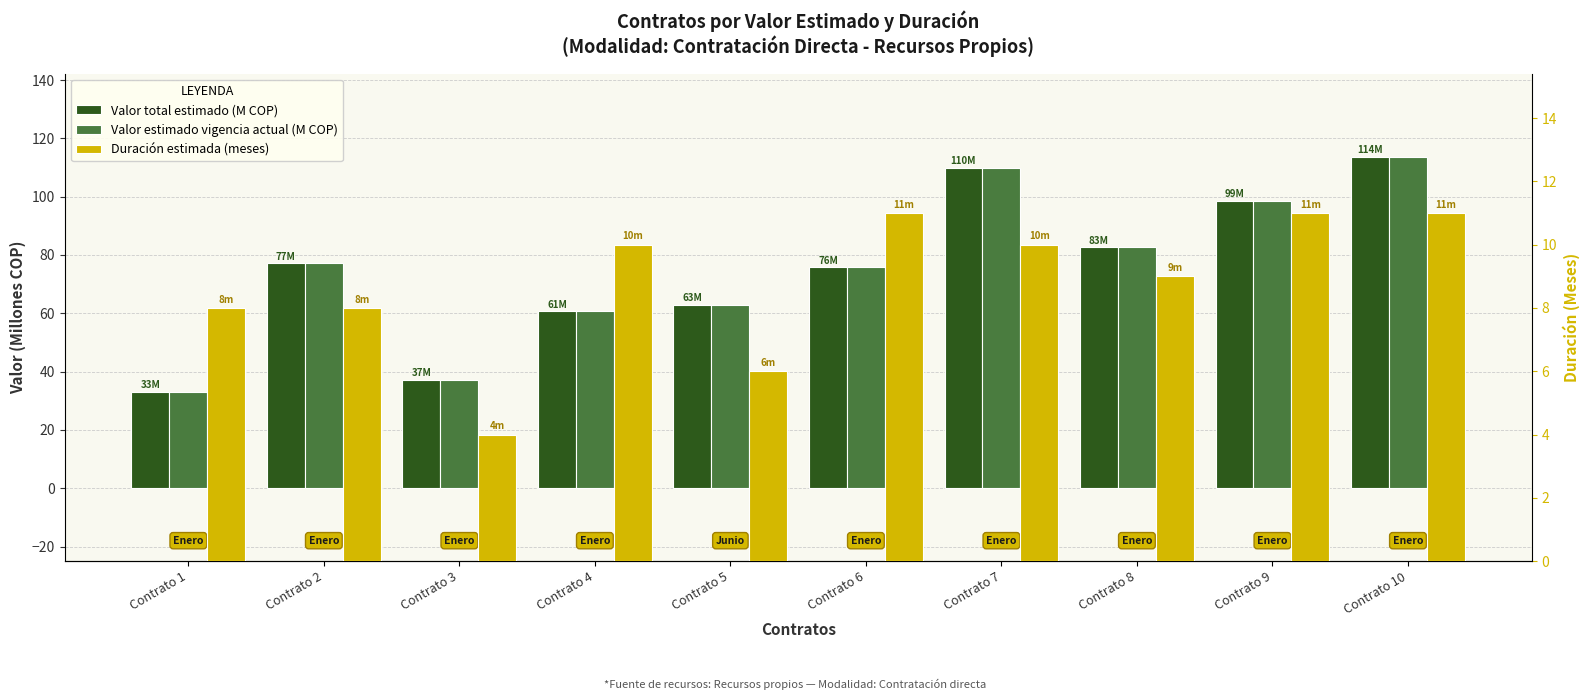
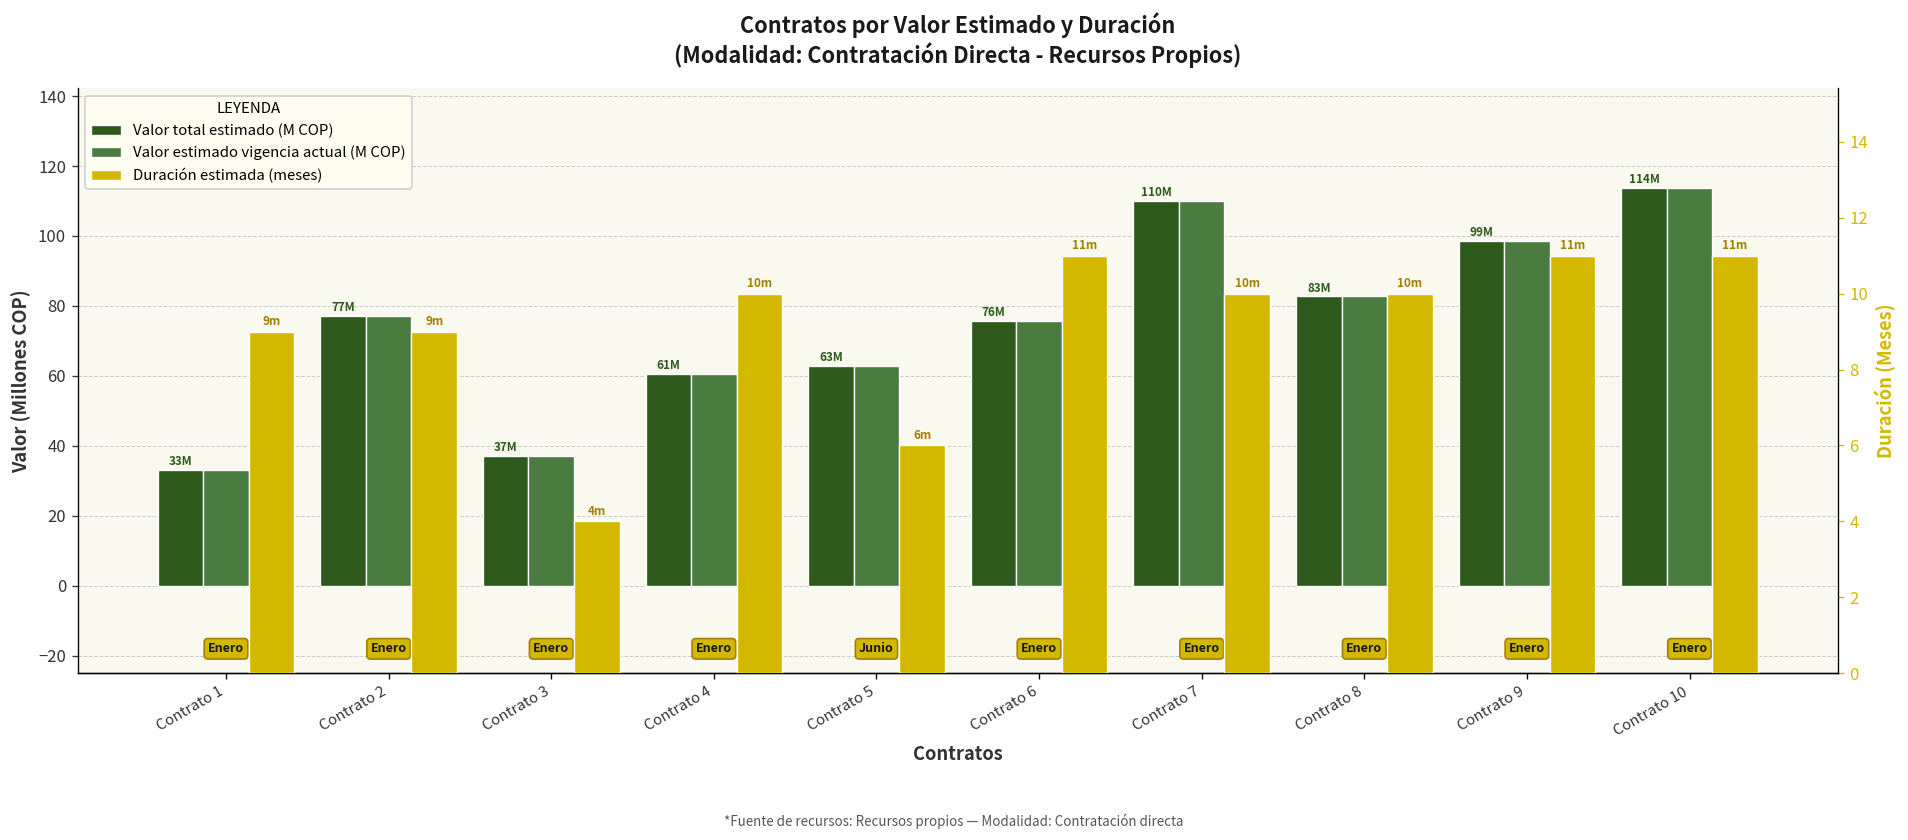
  {
    "Duración estimada (meses)": {
-     "Contrato 1": "8m",
-     "Contrato 2": "8m",
+     "Contrato 1": "9m",
+     "Contrato 2": "9m",
      "Contrato 3": "4m",
      "Contrato 4": "10m",
      "Contrato 5": "6m",
      "Contrato 6": "11m",
      "Contrato 7": "10m",
-     "Contrato 8": "9m",
+     "Contrato 8": "10m",
      "Contrato 9": "11m",
      "Contrato 10": "11m"
    }
  }
